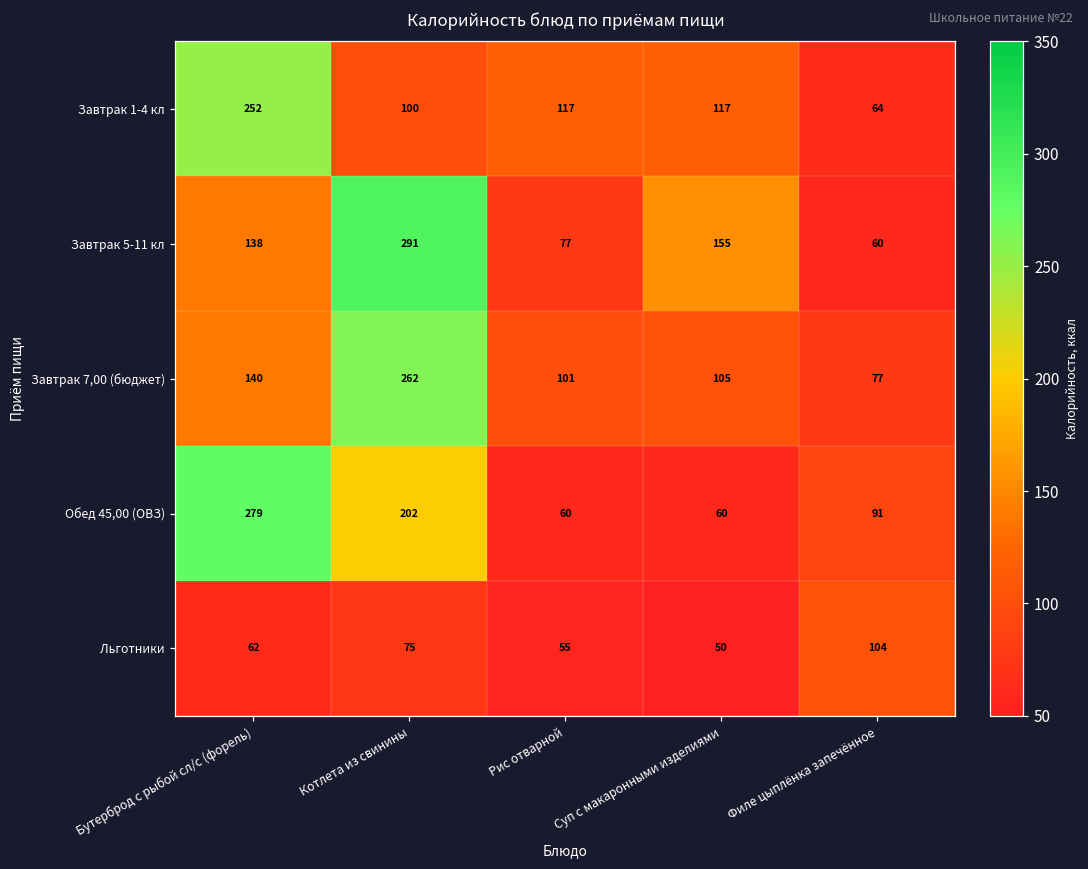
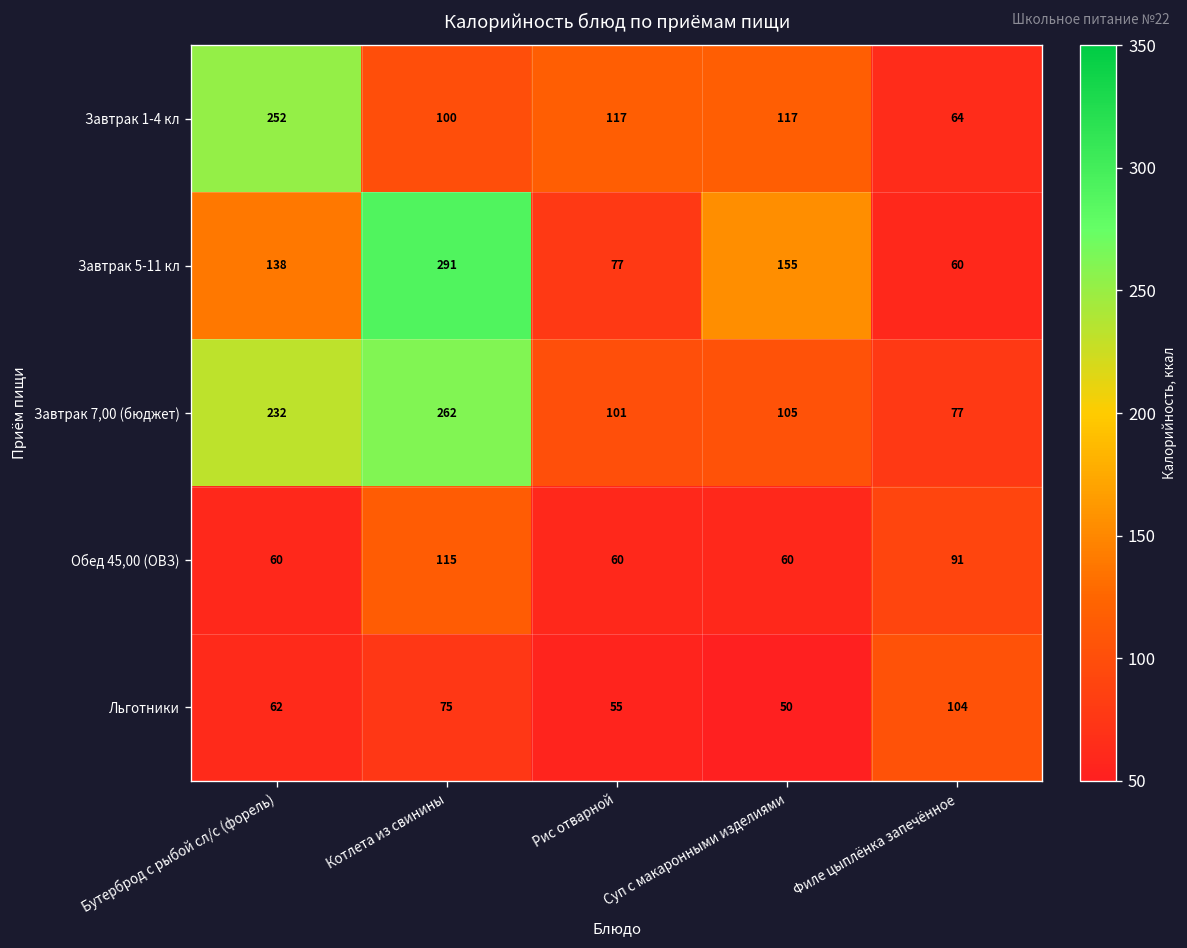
  {
    "Завтрак 1-4 кл": {
      "Бутерброд с рыбой сл/с (форель)": 252,
      "Котлета из свинины": 100,
      "Рис отварной": 117,
      "Суп с макаронными изделиями": 117,
      "Филе цыплёнка запечённое": 64
    },
    "Завтрак 5-11 кл": {
      "Бутерброд с рыбой сл/с (форель)": 138,
      "Котлета из свинины": 291,
      "Рис отварной": 77,
      "Суп с макаронными изделиями": 155,
      "Филе цыплёнка запечённое": 60
    },
    "Завтрак 7,00 (бюджет)": {
-     "Бутерброд с рыбой сл/с (форель)": 140,
+     "Бутерброд с рыбой сл/с (форель)": 232,
      "Котлета из свинины": 262,
      "Рис отварной": 101,
      "Суп с макаронными изделиями": 105,
      "Филе цыплёнка запечённое": 77
    },
    "Обед 45,00 (ОВЗ)": {
-     "Бутерброд с рыбой сл/с (форель)": 279,
-     "Котлета из свинины": 202,
+     "Бутерброд с рыбой сл/с (форель)": 60,
+     "Котлета из свинины": 115,
      "Рис отварной": 60,
      "Суп с макаронными изделиями": 60,
      "Филе цыплёнка запечённое": 91
    },
    "Льготники": {
      "Бутерброд с рыбой сл/с (форель)": 62,
      "Котлета из свинины": 75,
      "Рис отварной": 55,
      "Суп с макаронными изделиями": 50,
      "Филе цыплёнка запечённое": 104
    }
  }
